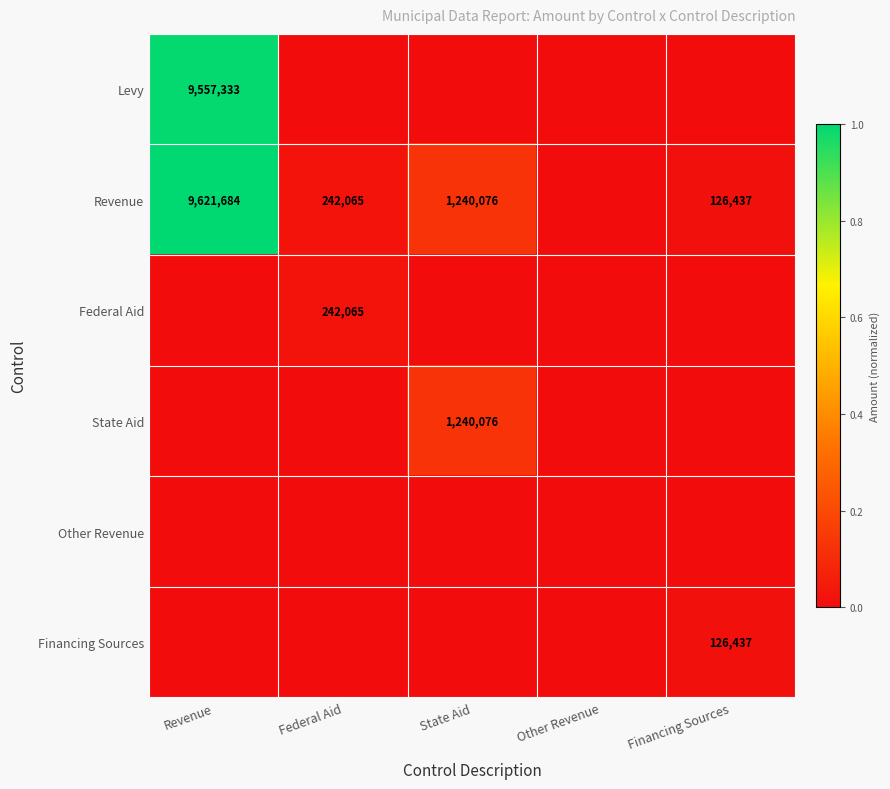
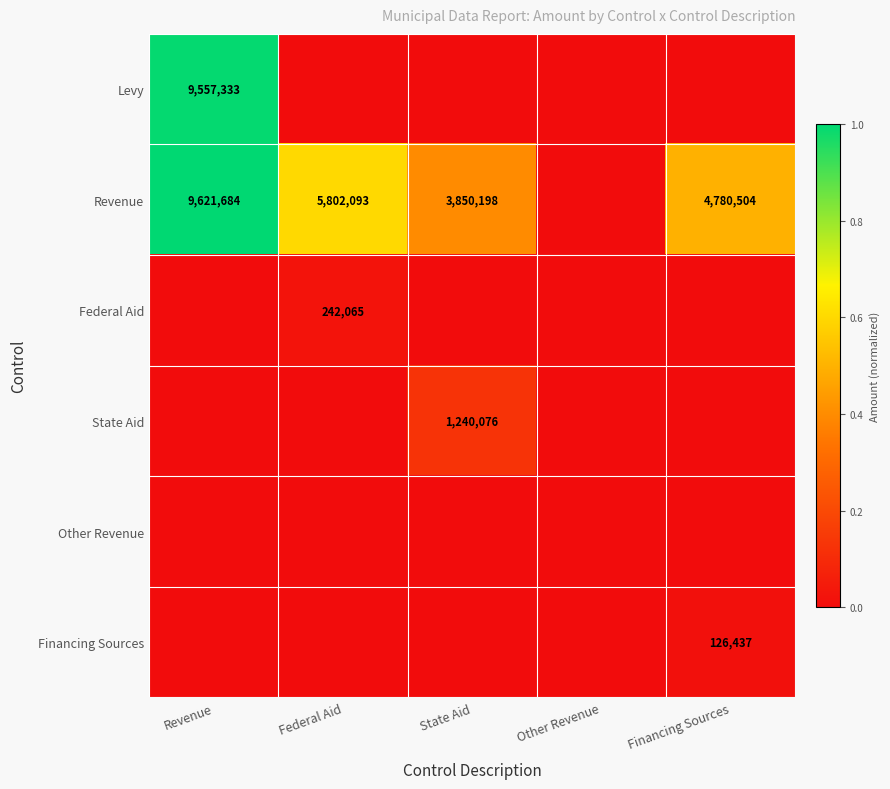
  {
    "Levy": {
      "Revenue": "9,557,333"
    },
    "Revenue": {
      "Revenue": "9,621,684",
-     "Federal Aid": "242,065",
-     "State Aid": "1,240,076",
-     "Financing Sources": "126,437"
+     "Federal Aid": "5,802,093",
+     "State Aid": "3,850,198",
+     "Financing Sources": "4,780,504"
    },
    "Federal Aid": {
      "Federal Aid": "242,065"
    },
    "State Aid": {
      "State Aid": "1,240,076"
    },
    "Financing Sources": {
      "Financing Sources": "126,437"
    }
  }
